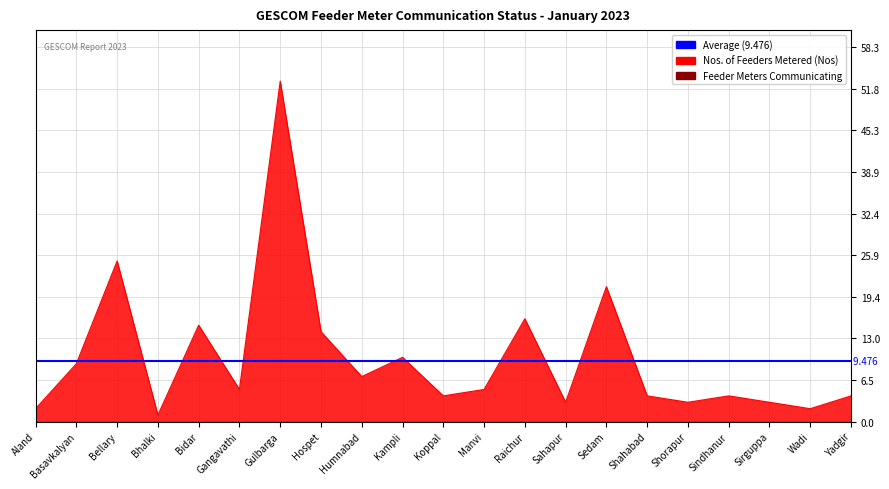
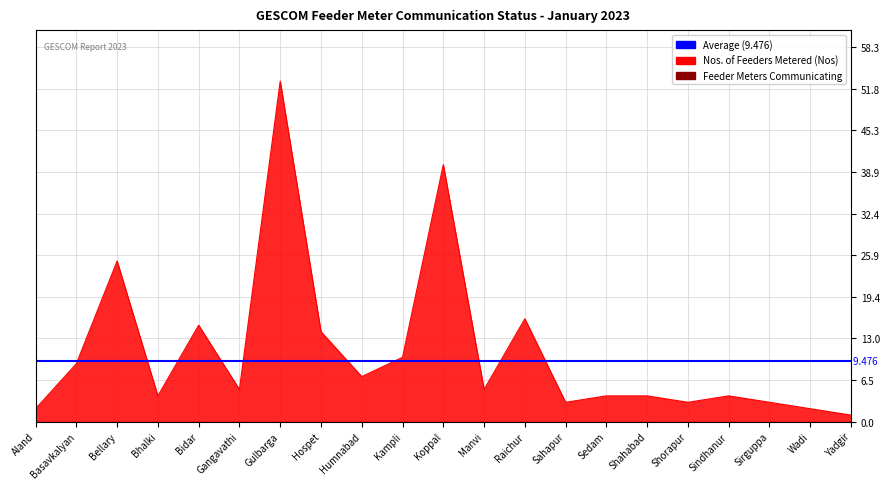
  {
    "Nos. of Feeders Metered (Nos)": {
      "Aland": 2,
      "Basavkalyan": 9,
      "Bellary": 25,
-     "Bhalki": 1,
+     "Bhalki": 4,
      "Bidar": 15,
      "Gangavathi": 5,
      "Gulbarga": 53,
      "Hospet": 14,
      "Humnabad": 7,
      "Kampli": 10,
-     "Koppal": 4,
+     "Koppal": 40,
      "Manvi": 5,
      "Raichur": 16,
      "Sahapur": 3,
-     "Sedam": 21,
+     "Sedam": 4,
      "Shahabad": 4,
      "Shorapur": 3,
      "Sindhanur": 4,
      "Sirguppa": 3,
      "Wadi": 2,
-     "Yadgir": 4
+     "Yadgir": 1
    },
    "Feeder Meters Communicating": {
      "Aland": 0,
      "Basavkalyan": 0,
      "Bellary": 0,
      "Bhalki": 0,
      "Bidar": 0,
      "Gangavathi": 0,
      "Gulbarga": 0,
      "Hospet": 0,
      "Humnabad": 0,
      "Kampli": 0,
      "Koppal": 0,
      "Manvi": 0,
      "Raichur": 0,
      "Sahapur": 0,
      "Sedam": 0,
      "Shahabad": 0,
      "Shorapur": 0,
      "Sindhanur": 0,
      "Sirguppa": 0,
      "Wadi": 0,
      "Yadgir": 0
    }
  }
